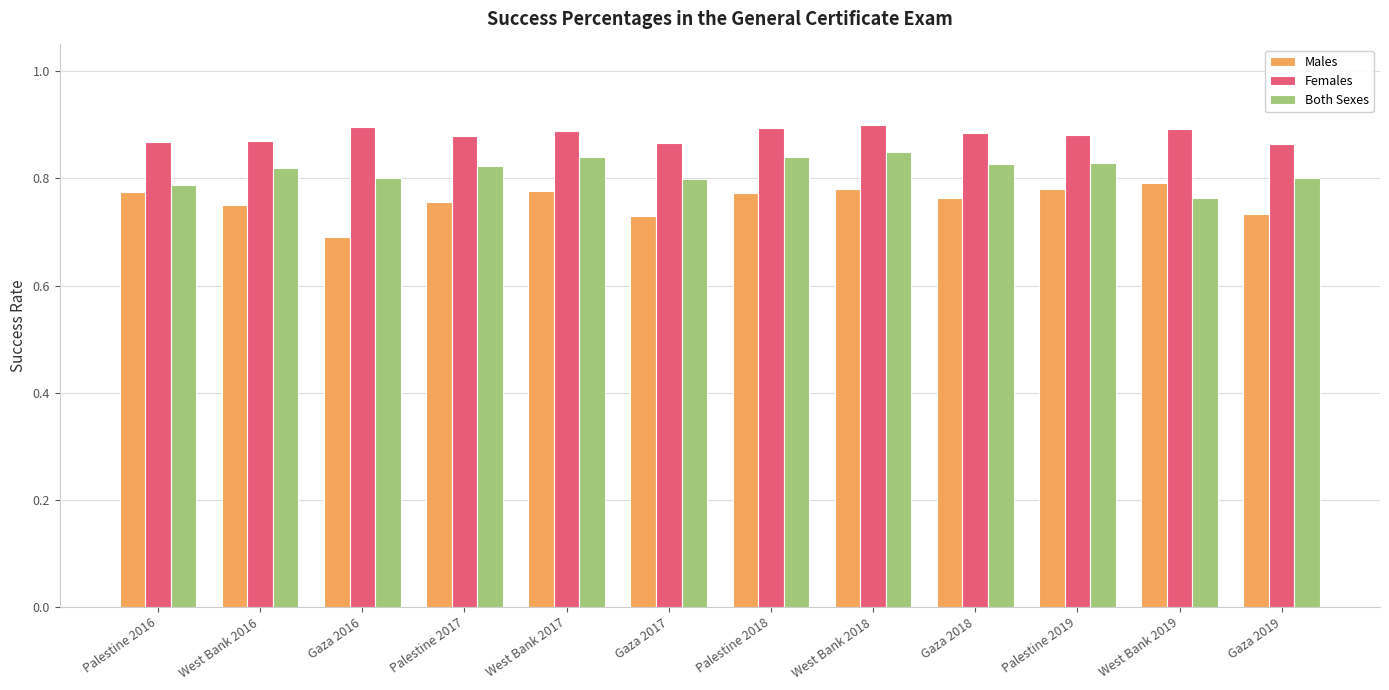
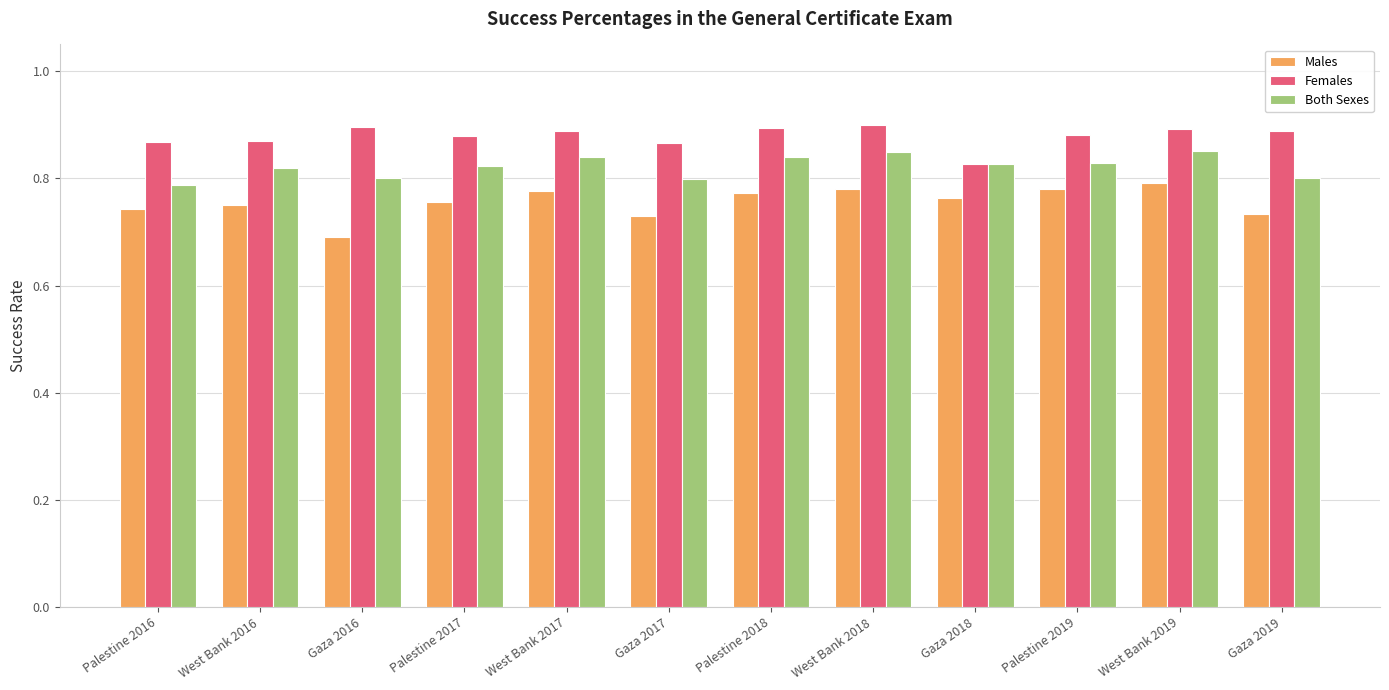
  {
    "Males": {
-     "Palestine 2016": 0.77,
+     "Palestine 2016": 0.74,
      "West Bank 2016": 0.75,
      "Gaza 2016": 0.69,
      "Palestine 2017": 0.76,
      "West Bank 2017": 0.78,
      "Gaza 2017": 0.73,
      "Palestine 2018": 0.77,
      "West Bank 2018": 0.78,
      "Gaza 2018": 0.76,
      "Palestine 2019": 0.78,
      "West Bank 2019": 0.79,
      "Gaza 2019": 0.73
    },
    "Females": {
      "Palestine 2016": 0.87,
      "West Bank 2016": 0.87,
      "Gaza 2016": 0.90,
      "Palestine 2017": 0.88,
      "West Bank 2017": 0.89,
      "Gaza 2017": 0.87,
      "Palestine 2018": 0.89,
      "West Bank 2018": 0.90,
-     "Gaza 2018": 0.89,
+     "Gaza 2018": 0.83,
      "Palestine 2019": 0.88,
      "West Bank 2019": 0.89,
-     "Gaza 2019": 0.86
+     "Gaza 2019": 0.89
    },
    "Both Sexes": {
      "Palestine 2016": 0.79,
      "West Bank 2016": 0.82,
      "Gaza 2016": 0.80,
      "Palestine 2017": 0.82,
      "West Bank 2017": 0.84,
      "Gaza 2017": 0.80,
      "Palestine 2018": 0.84,
      "West Bank 2018": 0.85,
      "Gaza 2018": 0.83,
      "Palestine 2019": 0.83,
-     "West Bank 2019": 0.76,
+     "West Bank 2019": 0.85,
      "Gaza 2019": 0.80
    }
  }
